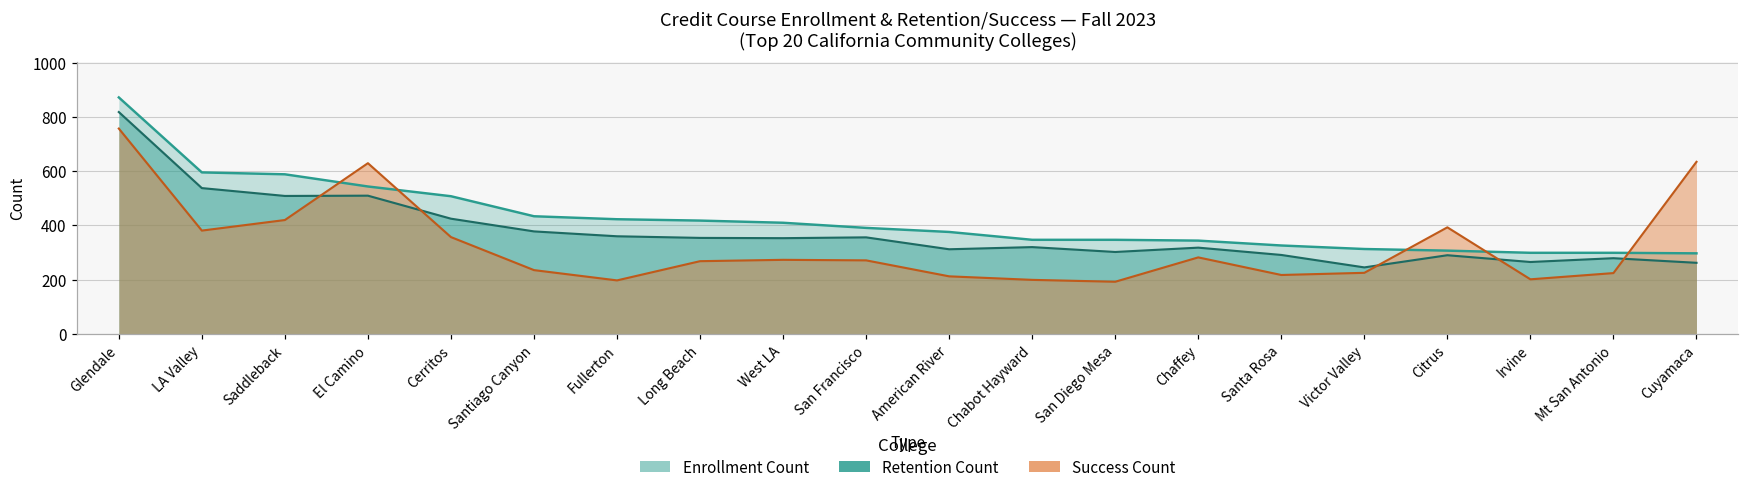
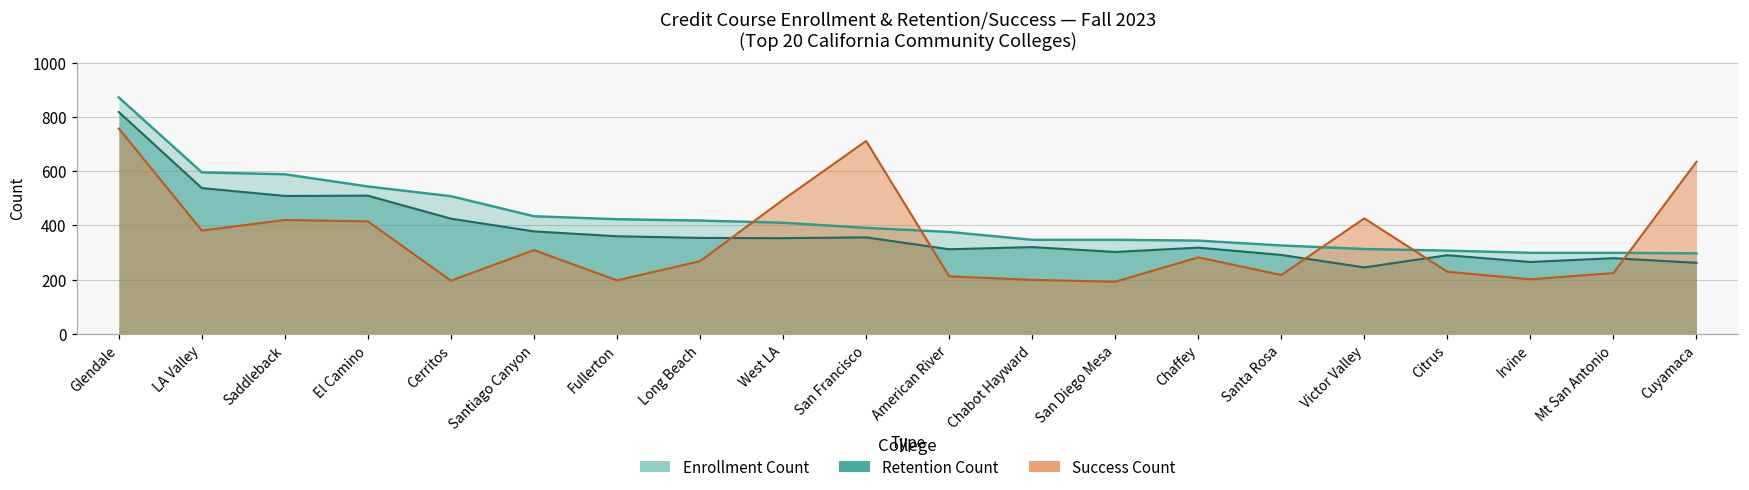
  {
    "Success Count": {
      "Glendale": 760,
      "LA Valley": 380,
      "Saddleback": 420,
-     "El Camino": 630,
-     "Cerritos": 360,
-     "Santiago Canyon": 240,
+     "El Camino": 420,
+     "Cerritos": 200,
+     "Santiago Canyon": 310,
      "Fullerton": 200,
      "Long Beach": 270,
-     "West LA": 270,
-     "San Francisco": 270,
+     "West LA": 500,
+     "San Francisco": 710,
      "American River": 210,
      "Chabot Hayward": 200,
      "San Diego Mesa": 190,
      "Chaffey": 280,
      "Santa Rosa": 220,
-     "Victor Valley": 230,
-     "Citrus": 390,
+     "Victor Valley": 430,
+     "Citrus": 230,
      "Irvine": 200,
      "Mt San Antonio": 220,
      "Cuyamaca": 640
    }
  }
